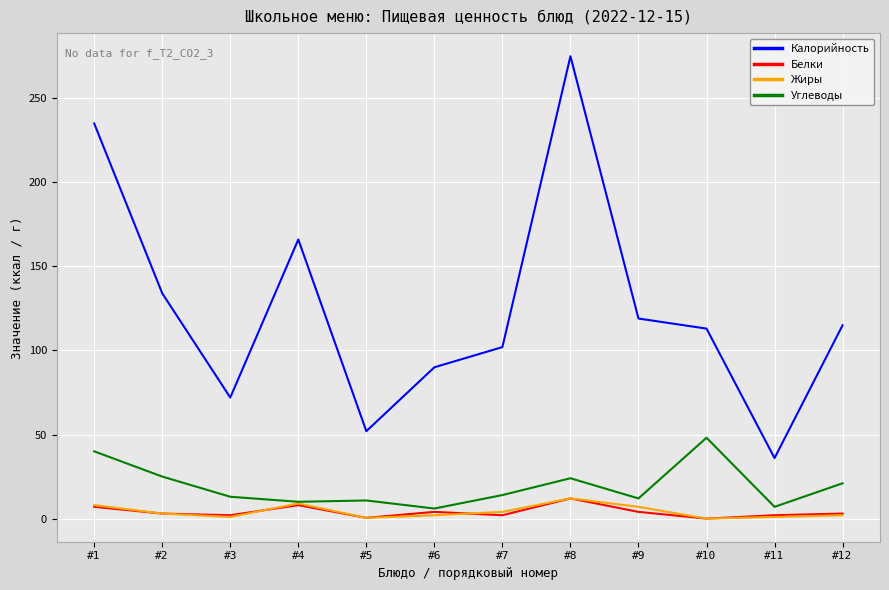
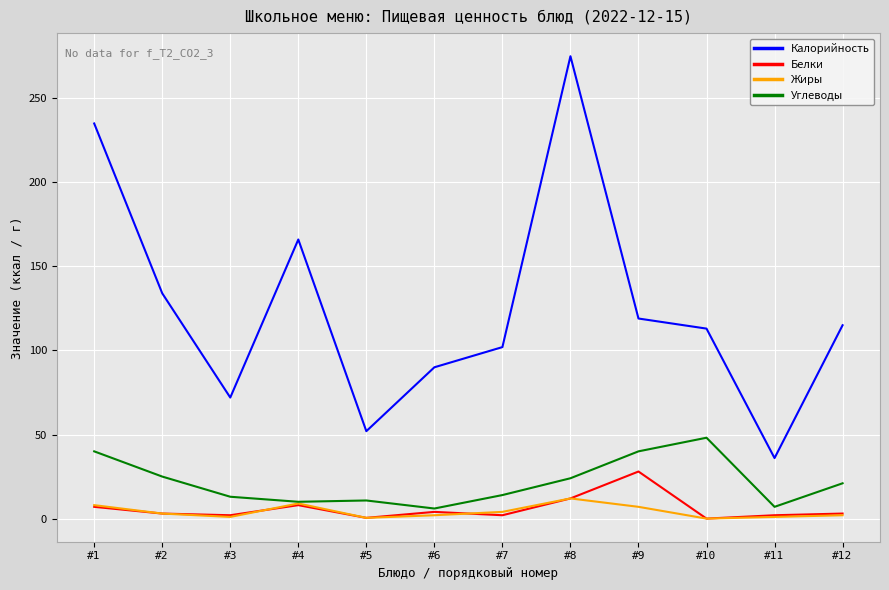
  {
    "Калорийность": {
      "#1": 235,
      "#2": 134,
      "#3": 72,
      "#4": 166,
      "#5": 52,
      "#6": 90,
      "#7": 102,
      "#8": 275,
      "#9": 119,
      "#10": 113,
      "#11": 36,
      "#12": 115
    },
    "Белки": {
      "#6": 4,
      "#7": 2,
-     "#9": 4
+     "#9": 28
    },
    "Жиры": {
      "#6": 2,
      "#7": 4,
      "#9": 7
    },
    "Углеводы": {
      "#1": 40,
      "#2": 25,
      "#3": 13,
      "#5": 11,
      "#6": 6,
      "#7": 14,
      "#8": 24,
-     "#9": 12,
+     "#9": 40,
      "#10": 48,
      "#11": 7,
      "#12": 21
    }
  }
